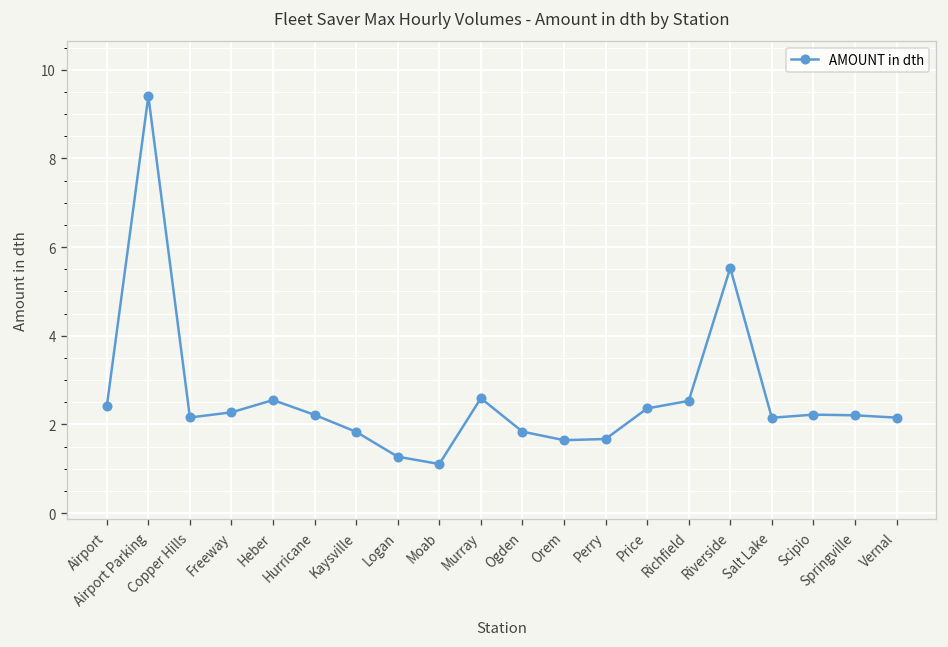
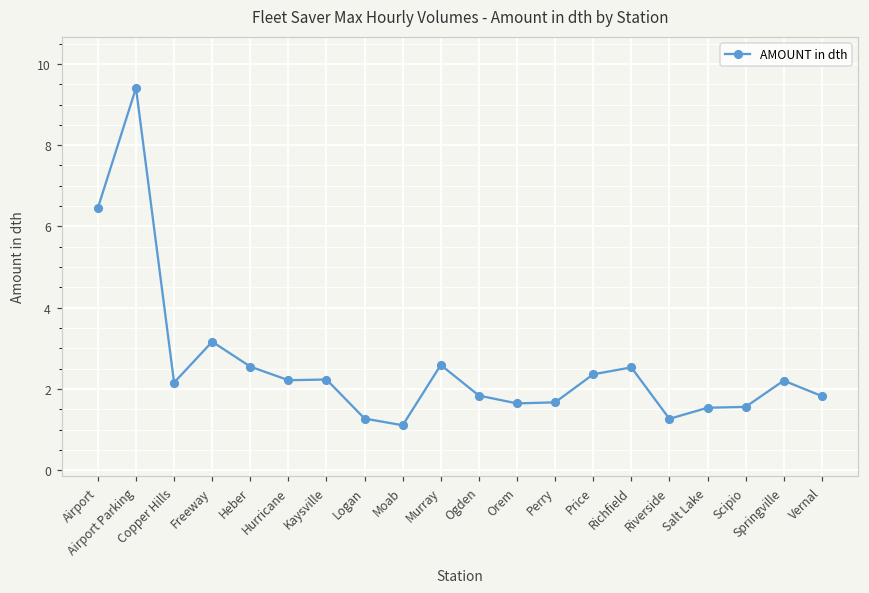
  {
-   "Airport": 2.4,
+   "Airport": 6.5,
    "Airport Parking": 9.4,
    "Copper Hills": 2.2,
-   "Freeway": 2.3,
+   "Freeway": 3.2,
    "Heber": 2.5,
    "Hurricane": 2.2,
-   "Kaysville": 1.8,
+   "Kaysville": 2.2,
    "Logan": 1.3,
    "Moab": 1.1,
    "Murray": 2.6,
    "Ogden": 1.8,
    "Orem": 1.6,
    "Perry": 1.7,
    "Price": 2.4,
    "Richfield": 2.5,
-   "Riverside": 5.5,
-   "Salt Lake": 2.2,
-   "Scipio": 2.2,
+   "Riverside": 1.3,
+   "Salt Lake": 1.5,
+   "Scipio": 1.6,
    "Springville": 2.2,
-   "Vernal": 2.2
+   "Vernal": 1.8
  }
